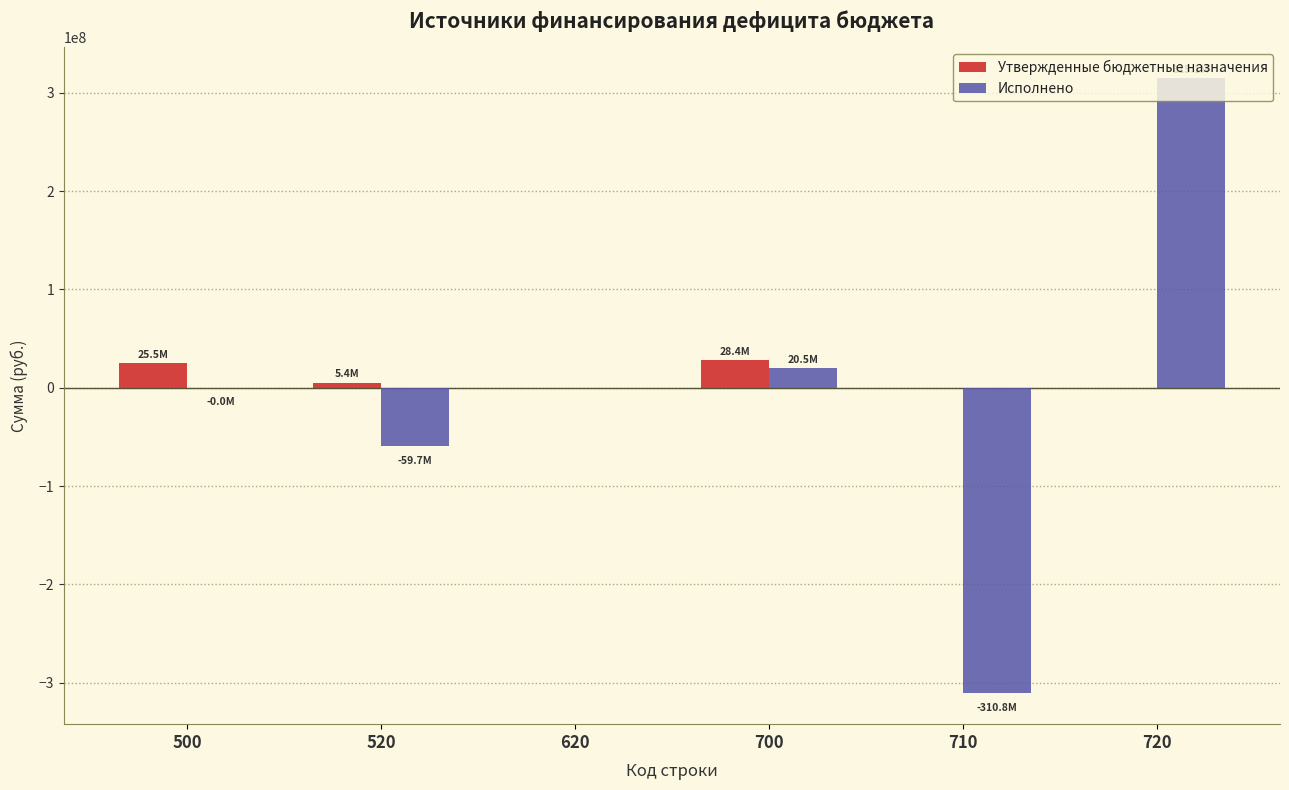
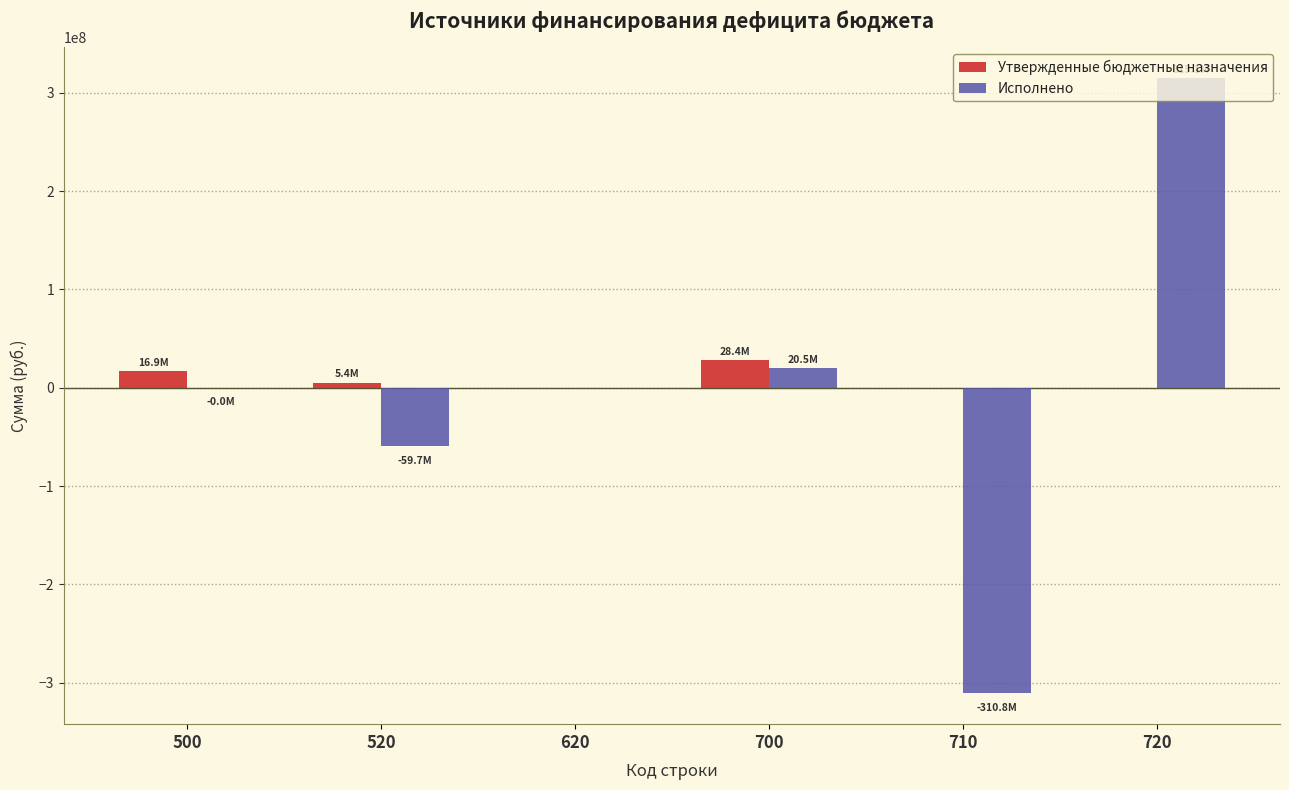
  {
    "Утвержденные бюджетные назначения": {
-     "500": "25.5M",
+     "500": "16.9M",
      "520": "5.4M",
      "700": "28.4M"
    },
    "Исполнено": {
      "520": "-59.7M",
      "700": "20.5M",
      "710": "-310.8M"
    }
  }
